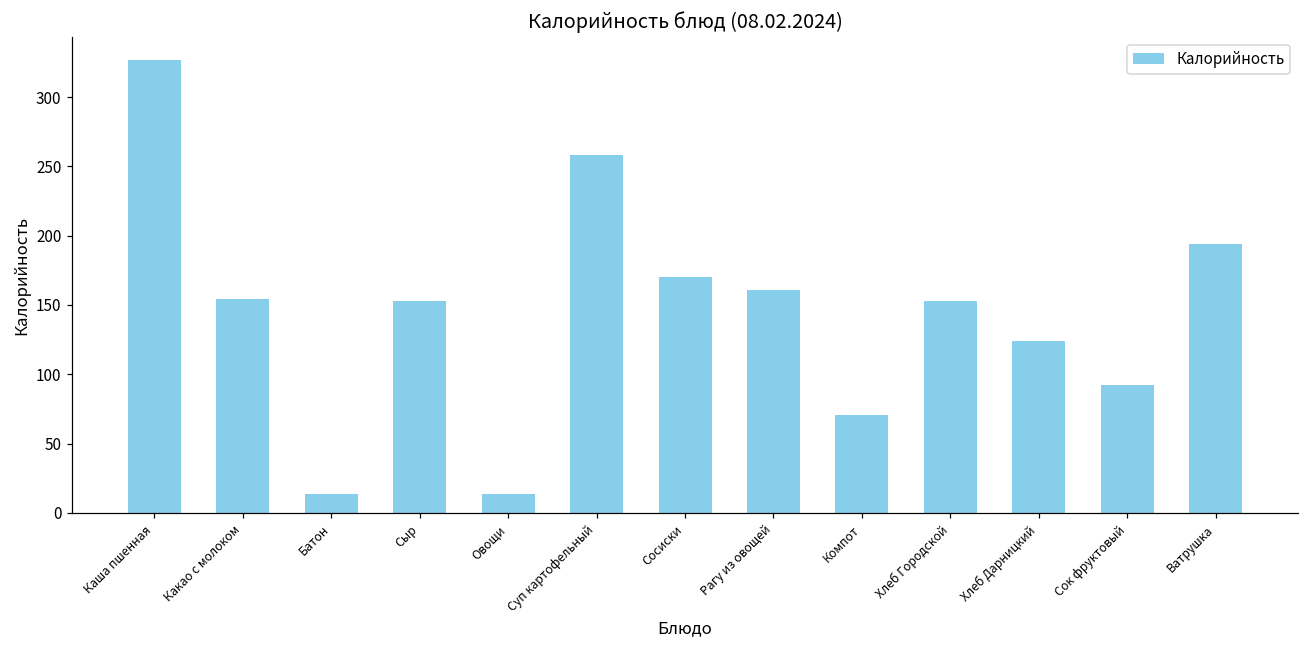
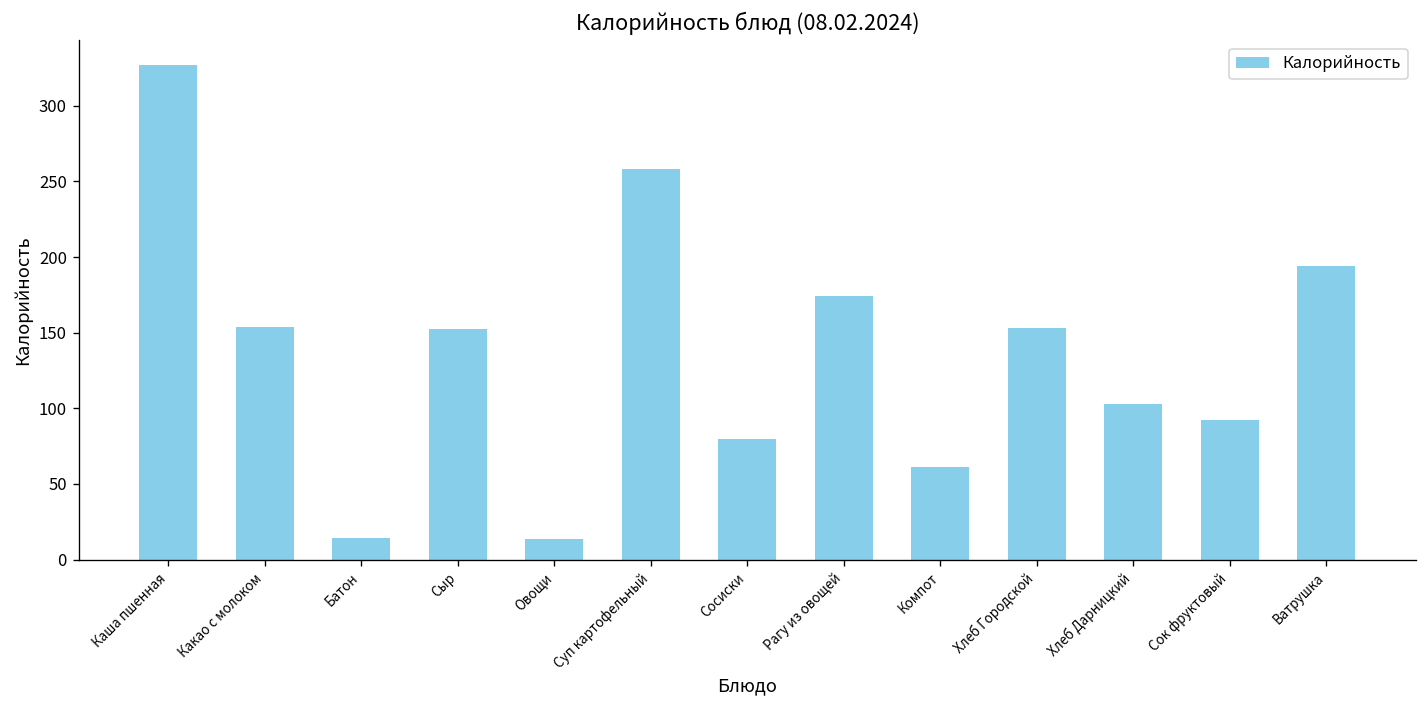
  {
    "Каша пшенная": 327,
    "Какао с молоком": 154,
    "Батон": 14,
    "Сыр": 153,
    "Овощи": 14,
    "Суп картофельный": 258,
-   "Сосиски": 170,
-   "Рагу из овощей": 161,
-   "Компот": 71,
+   "Сосиски": 80,
+   "Рагу из овощей": 174,
+   "Компот": 61,
    "Хлеб Городской": 153,
-   "Хлеб Дарницкий": 124,
+   "Хлеб Дарницкий": 103,
    "Сок фруктовый": 92,
    "Ватрушка": 194
  }
